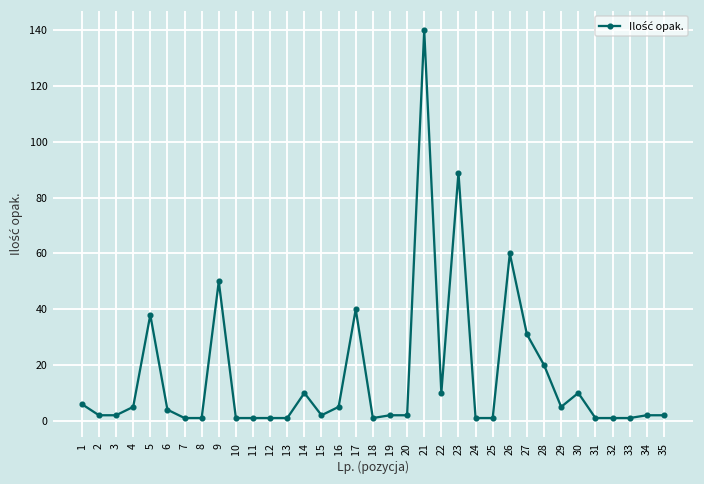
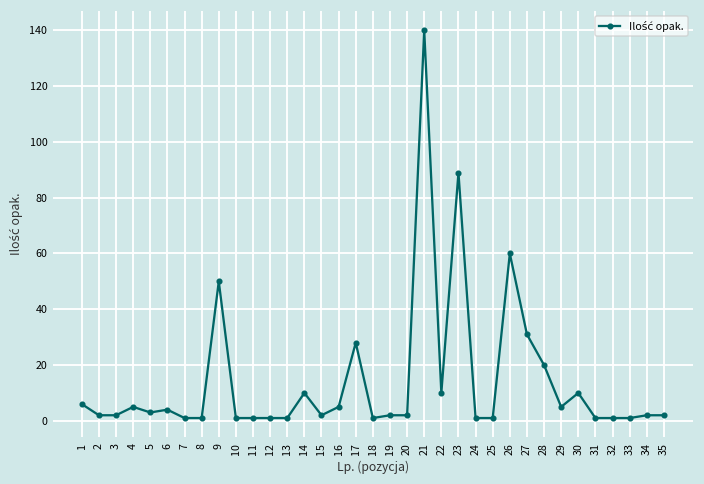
  {
    "1": 6,
    "2": 2,
    "3": 2,
    "4": 5,
-   "5": 38,
+   "5": 3,
    "6": 4,
    "7": 1,
    "8": 1,
    "9": 50,
    "10": 1,
    "11": 1,
    "12": 1,
    "13": 1,
    "14": 10,
    "15": 2,
    "16": 5,
-   "17": 40,
+   "17": 28,
    "18": 1,
    "19": 2,
    "20": 2,
    "21": 140,
    "22": 10,
    "23": 89,
    "24": 1,
    "25": 1,
    "26": 60,
    "27": 31,
    "28": 20,
    "29": 5,
    "30": 10,
    "31": 1,
    "32": 1,
    "33": 1,
    "34": 2,
    "35": 2
  }
